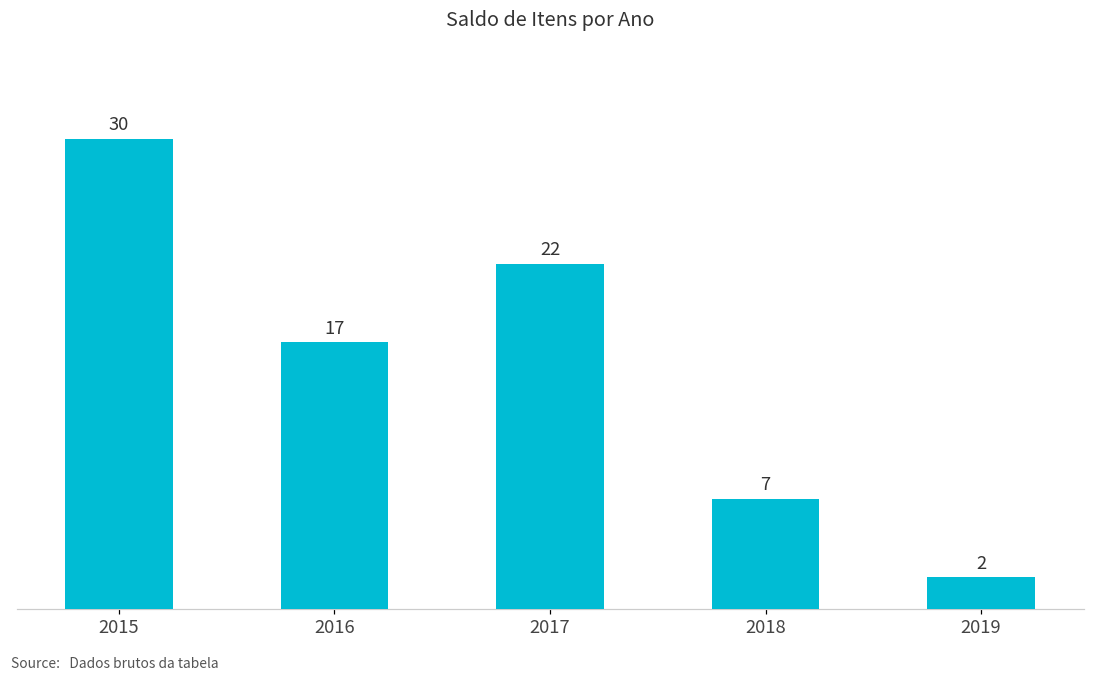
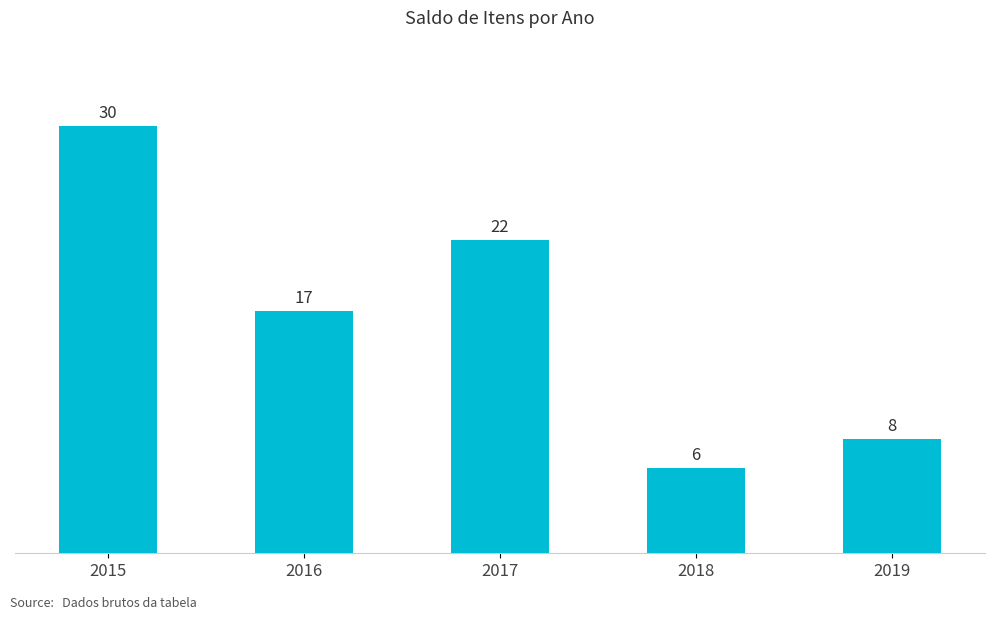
  {
    "2015": 30,
    "2016": 17,
    "2017": 22,
-   "2018": 7,
-   "2019": 2
+   "2018": 6,
+   "2019": 8
  }
